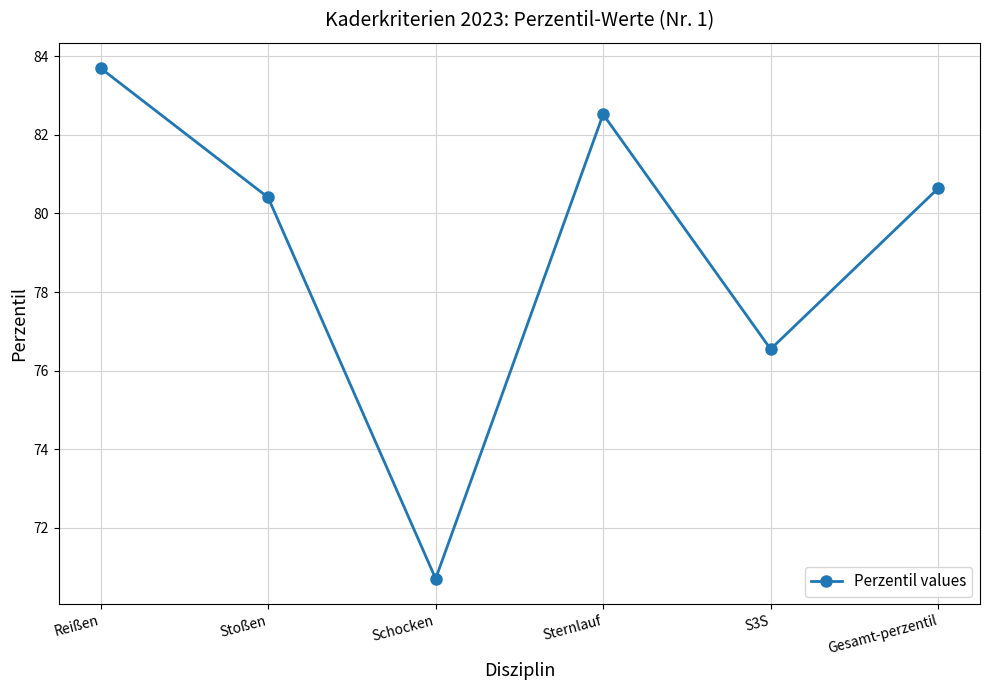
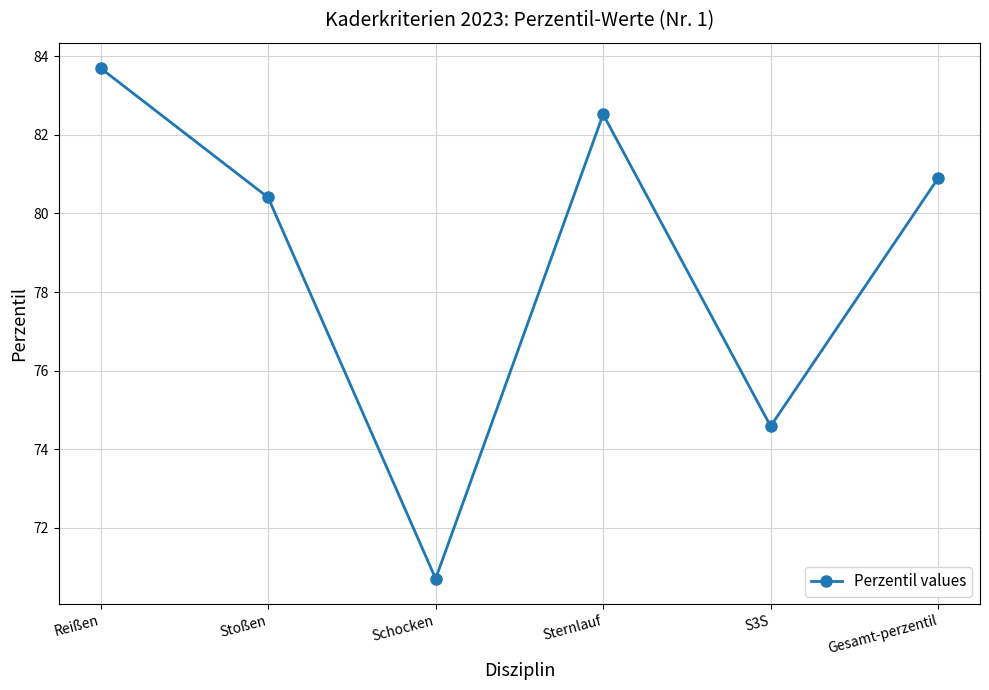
  {
    "Reißen": 83.7,
    "Stoßen": 80.4,
    "Schocken": 70.7,
    "Sternlauf": 82.5,
-   "S3S": 76.5,
-   "Gesamt-perzentil": 80.6
+   "S3S": 74.6,
+   "Gesamt-perzentil": 80.9
  }
